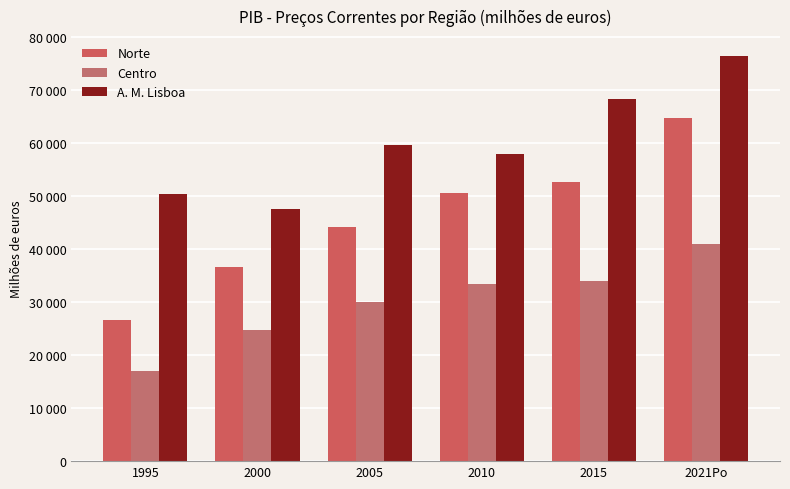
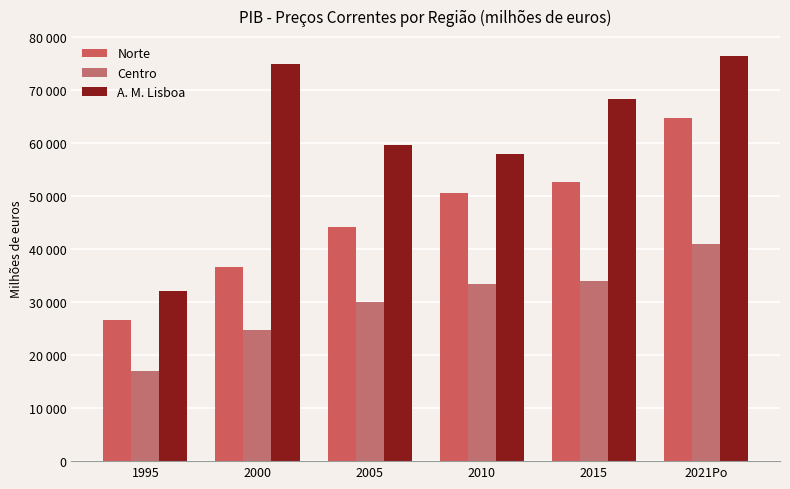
  {
    "A. M. Lisboa": {
-     "1995": 50000,
-     "2000": 48000,
+     "1995": 32000,
+     "2000": 75000,
      "2005": 60000,
      "2010": 58000,
      "2015": 68000,
      "2021Po": 76000
    }
  }
